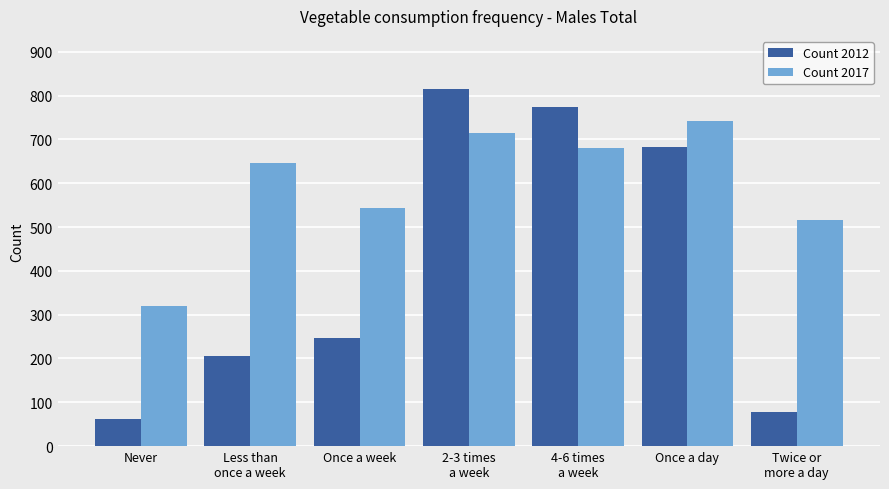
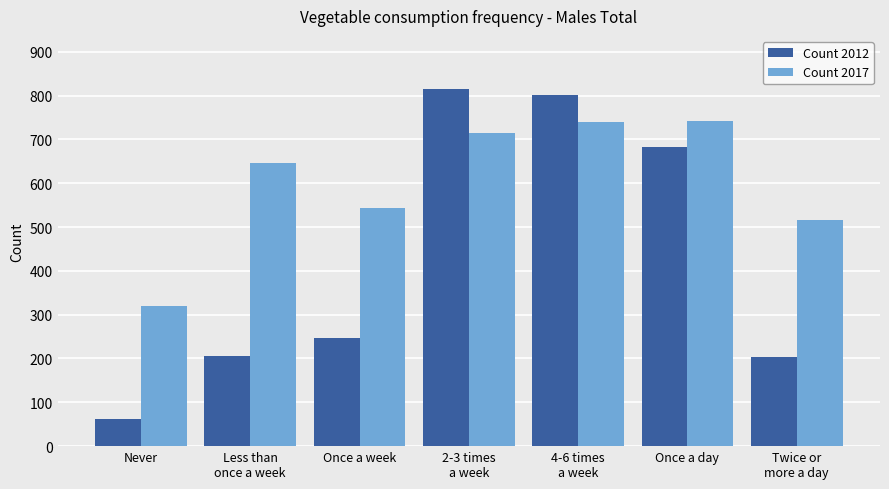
  {
    "Count 2012": {
      "Never": 60,
      "Less than once a week": 210,
      "Once a week": 250,
      "2-3 times a week": 810,
-     "4-6 times a week": 770,
+     "4-6 times a week": 800,
      "Once a day": 680,
-     "Twice or more a day": 80
+     "Twice or more a day": 200
    },
    "Count 2017": {
      "Never": 320,
      "Less than once a week": 650,
      "Once a week": 540,
      "2-3 times a week": 720,
-     "4-6 times a week": 680,
+     "4-6 times a week": 740,
      "Once a day": 740,
      "Twice or more a day": 520
    }
  }
